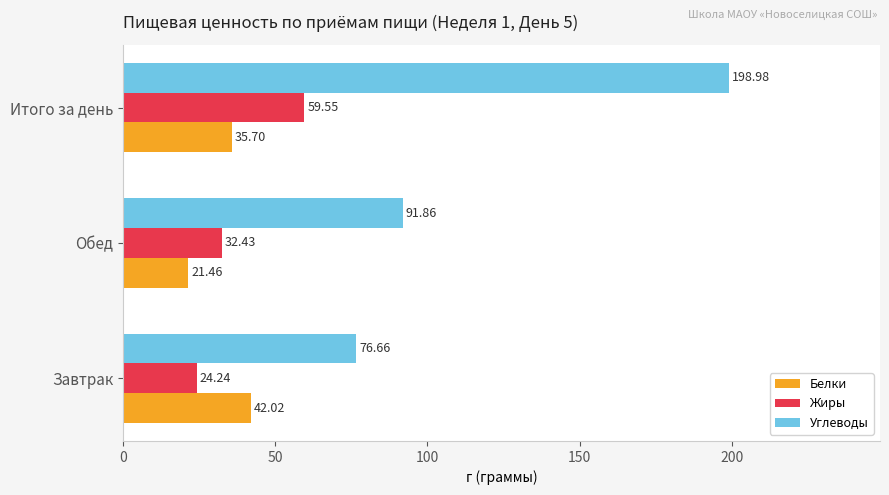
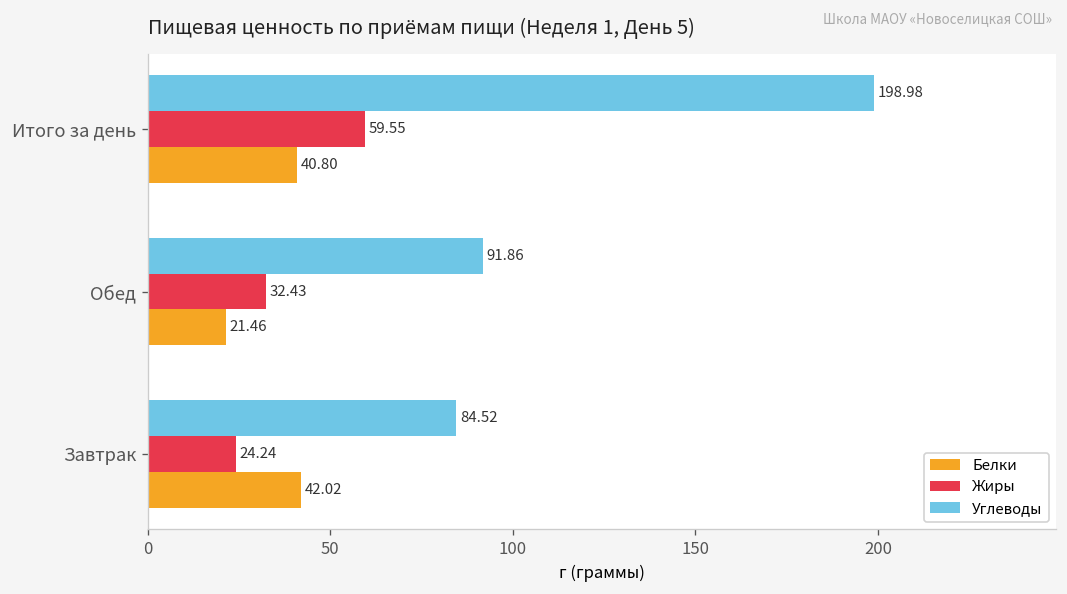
  {
    "Белки": {
-     "Итого за день": 35.70,
+     "Итого за день": 40.80,
      "Обед": 21.46,
      "Завтрак": 42.02
    },
    "Жиры": {
      "Итого за день": 59.55,
      "Обед": 32.43,
      "Завтрак": 24.24
    },
    "Углеводы": {
      "Итого за день": 198.98,
      "Обед": 91.86,
-     "Завтрак": 76.66
+     "Завтрак": 84.52
    }
  }
